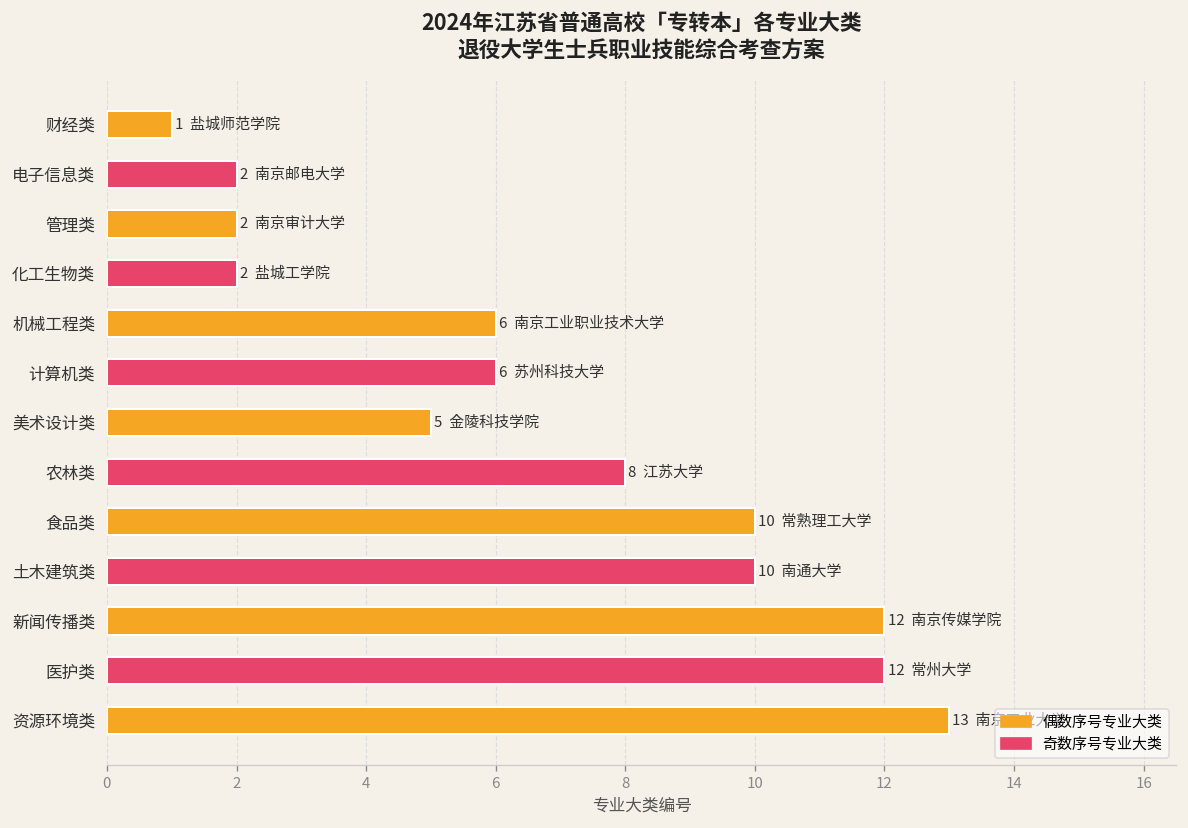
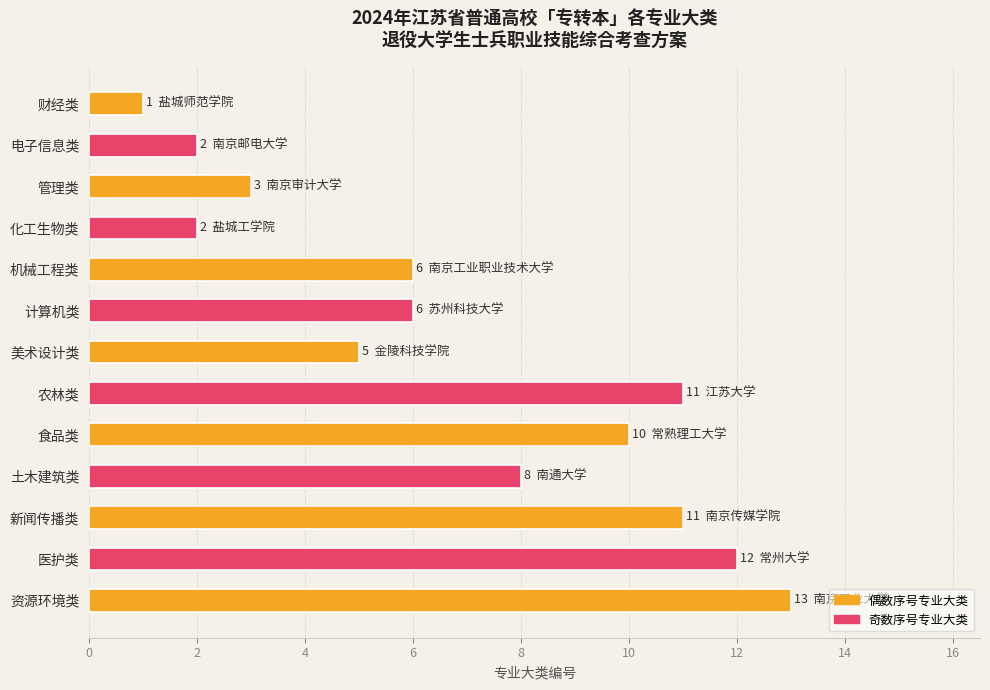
  {
    "财经类": 1,
    "电子信息类": 2,
-   "管理类": 2,
+   "管理类": 3,
    "化工生物类": 2,
    "机械工程类": 6,
    "计算机类": 6,
    "美术设计类": 5,
-   "农林类": 8,
+   "农林类": 11,
    "食品类": 10,
-   "土木建筑类": 10,
-   "新闻传播类": 12,
+   "土木建筑类": 8,
+   "新闻传播类": 11,
    "医护类": 12
  }
